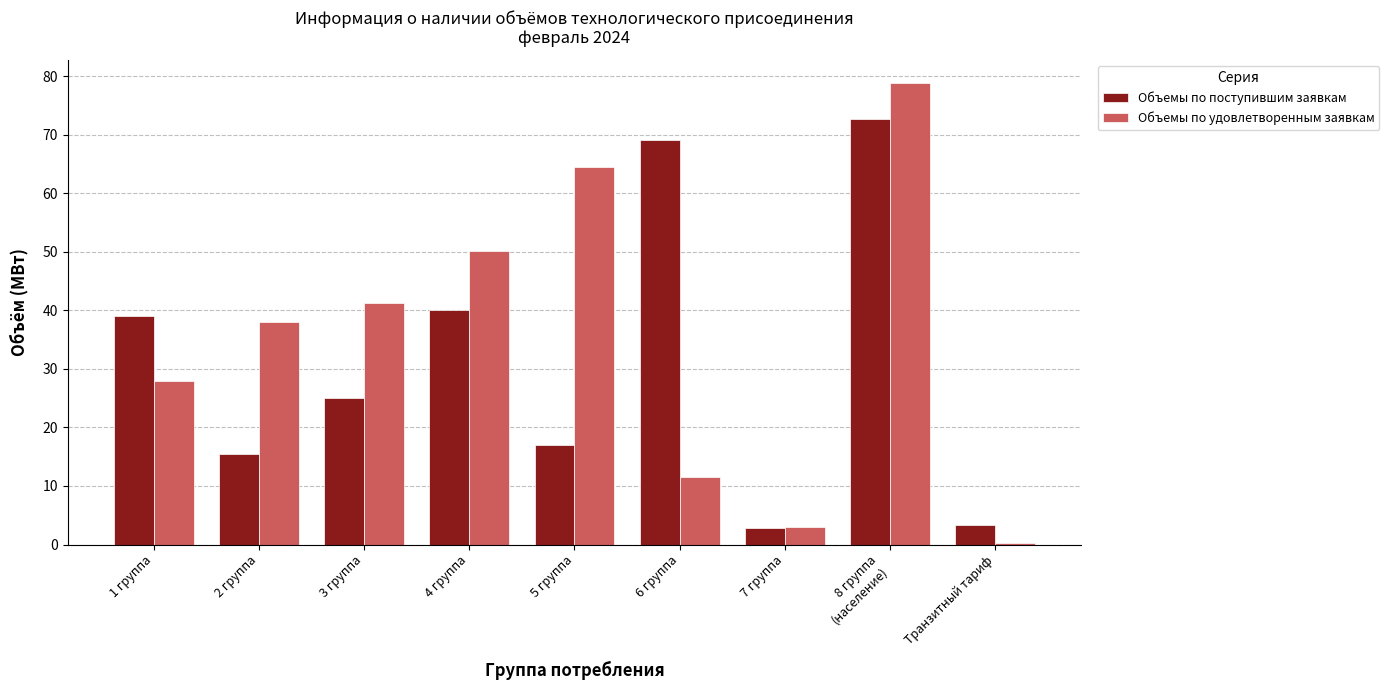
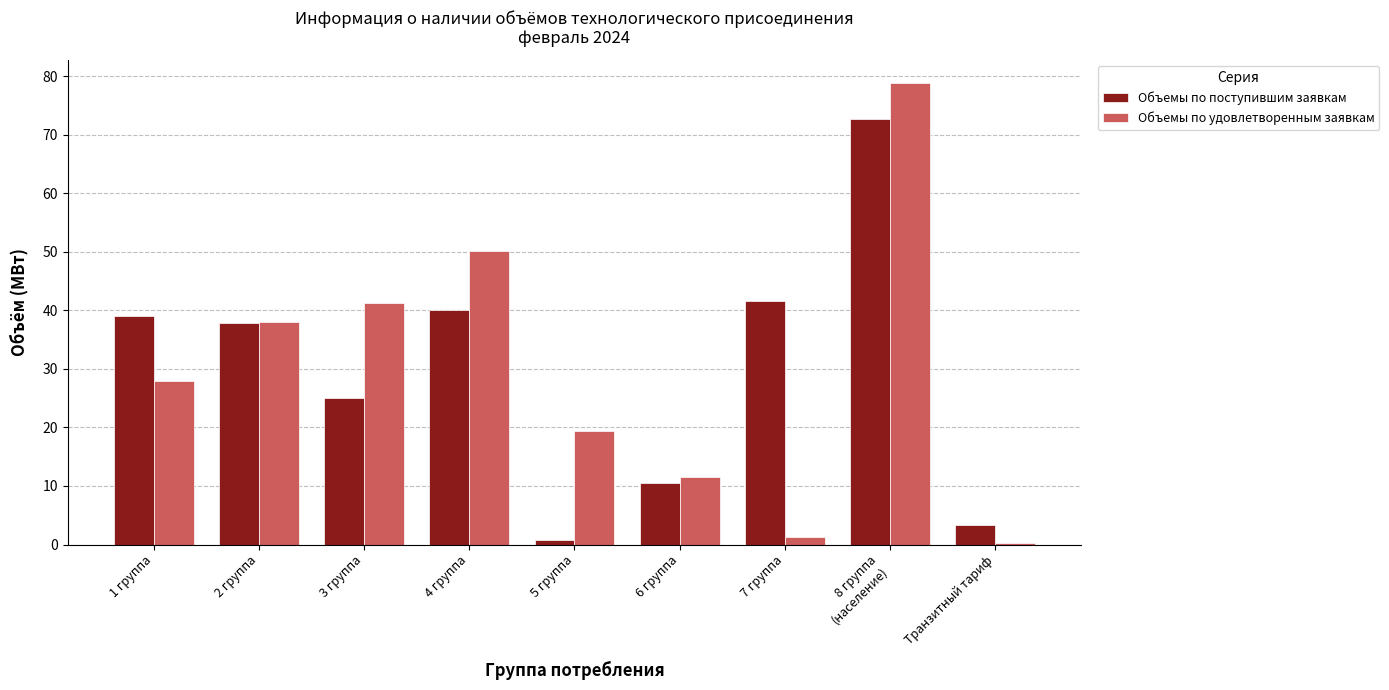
  {
    "Объемы по поступившим заявкам": {
      "1 группа": 39,
-     "2 группа": 15,
+     "2 группа": 38,
      "3 группа": 25,
      "4 группа": 40,
-     "5 группа": 17,
-     "6 группа": 69,
-     "7 группа": 3,
+     "5 группа": 1,
+     "6 группа": 11,
+     "7 группа": 42,
      "8 группа (население)": 73,
      "Транзитный тариф": 3
    },
    "Объемы по удовлетворенным заявкам": {
      "1 группа": 28,
      "2 группа": 38,
      "3 группа": 41,
      "4 группа": 50,
-     "5 группа": 64,
+     "5 группа": 19,
      "6 группа": 12,
-     "7 группа": 3,
+     "7 группа": 1,
      "8 группа (население)": 79
    }
  }
